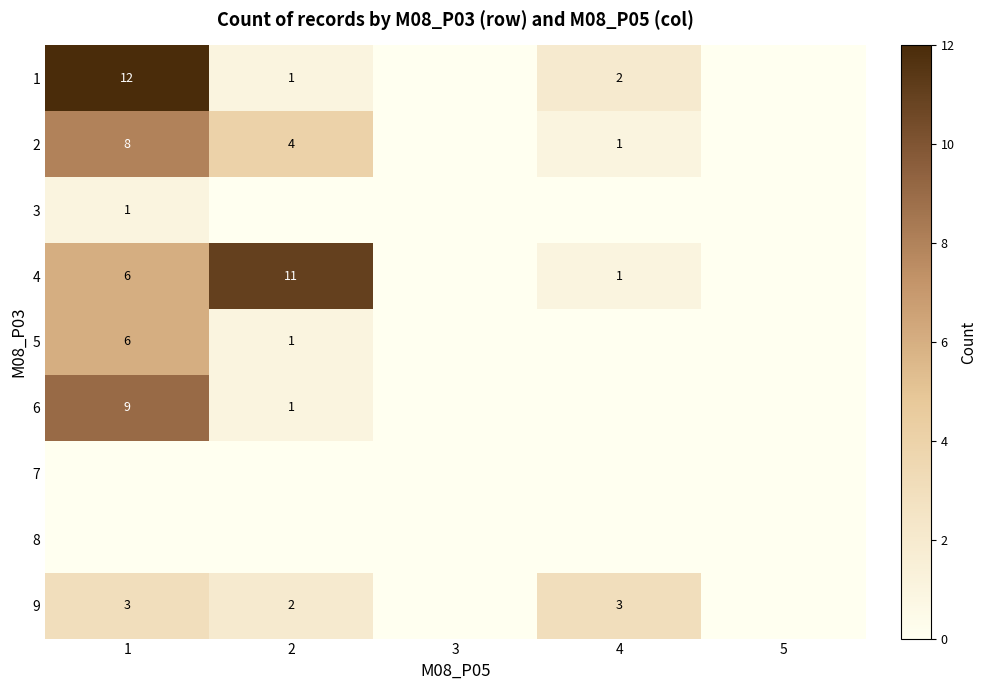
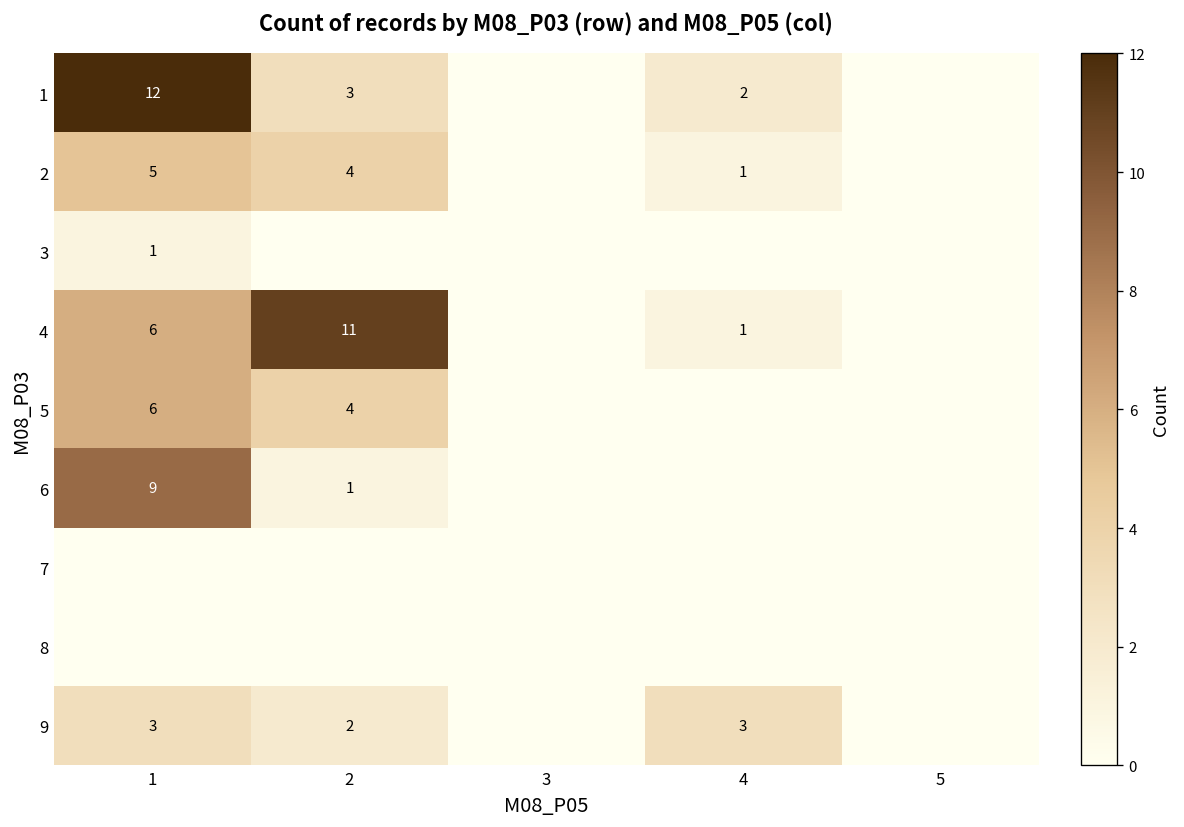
  {
    "1": {
      "1": 12,
-     "2": 1,
+     "2": 3,
      "4": 2
    },
    "2": {
-     "1": 8,
+     "1": 5,
      "2": 4,
      "4": 1
    },
    "3": {
      "1": 1
    },
    "4": {
      "1": 6,
      "2": 11,
      "4": 1
    },
    "5": {
      "1": 6,
-     "2": 1
+     "2": 4
    },
    "6": {
      "1": 9,
      "2": 1
    },
    "9": {
      "1": 3,
      "2": 2,
      "4": 3
    }
  }
